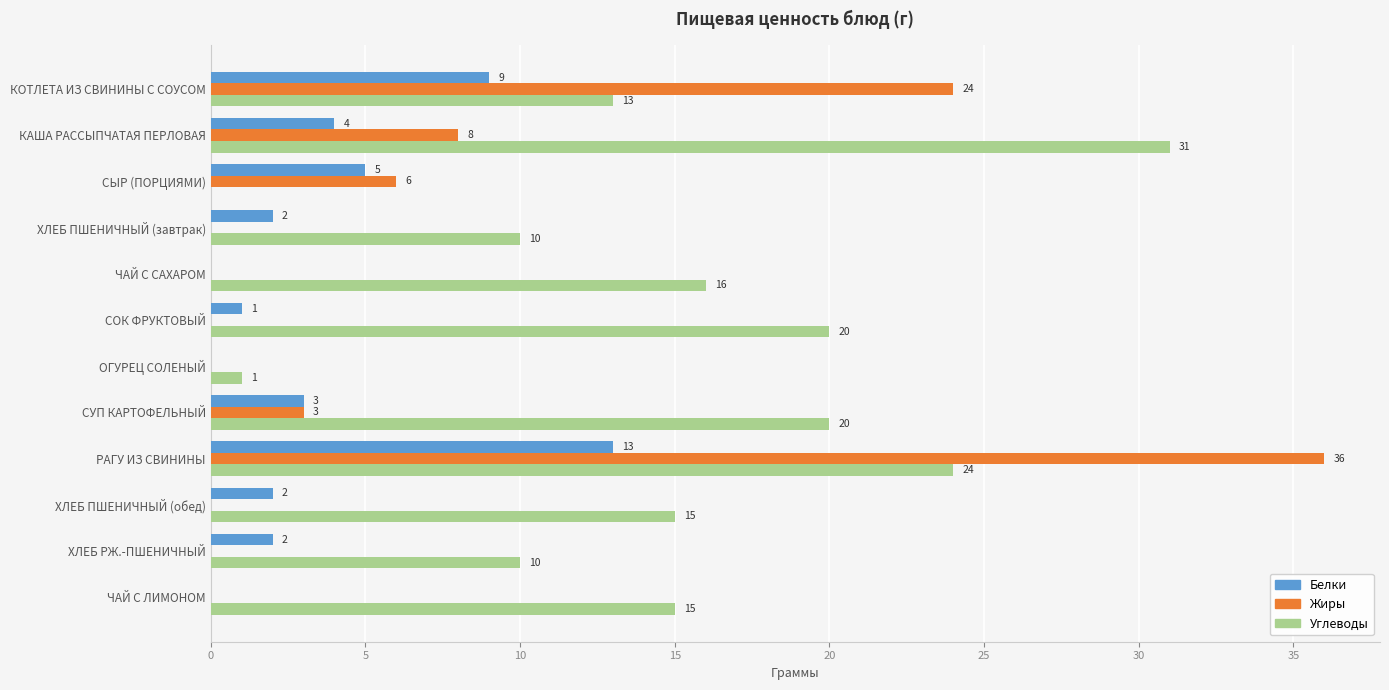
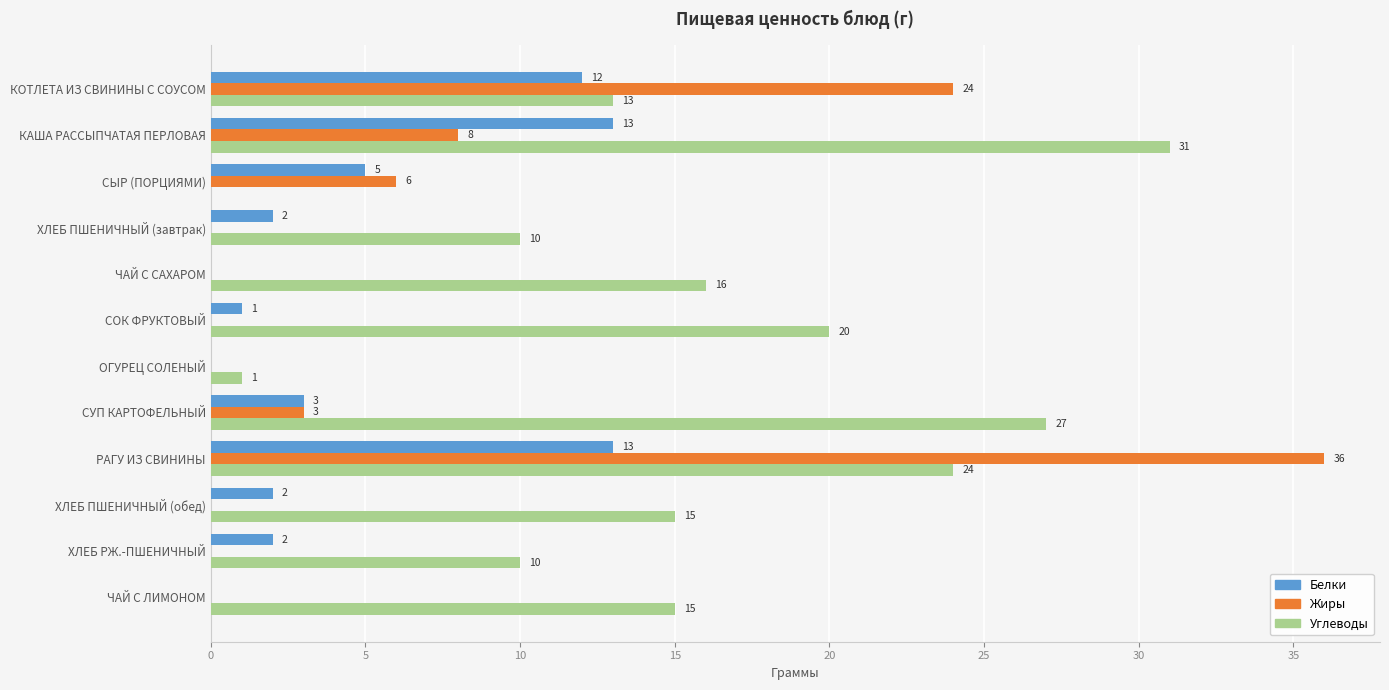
  {
    "Белки": {
-     "КОТЛЕТА ИЗ СВИНИНЫ С СОУСОМ": 9,
-     "КАША РАССЫПЧАТАЯ ПЕРЛОВАЯ": 4,
+     "КОТЛЕТА ИЗ СВИНИНЫ С СОУСОМ": 12,
+     "КАША РАССЫПЧАТАЯ ПЕРЛОВАЯ": 13,
      "СЫР (ПОРЦИЯМИ)": 5,
      "ХЛЕБ ПШЕНИЧНЫЙ (завтрак)": 2,
      "СОК ФРУКТОВЫЙ": 1,
      "СУП КАРТОФЕЛЬНЫЙ": 3,
      "РАГУ ИЗ СВИНИНЫ": 13,
      "ХЛЕБ ПШЕНИЧНЫЙ (обед)": 2,
      "ХЛЕБ РЖ.-ПШЕНИЧНЫЙ": 2
    },
    "Жиры": {
      "КОТЛЕТА ИЗ СВИНИНЫ С СОУСОМ": 24,
      "КАША РАССЫПЧАТАЯ ПЕРЛОВАЯ": 8,
      "СЫР (ПОРЦИЯМИ)": 6,
      "СУП КАРТОФЕЛЬНЫЙ": 3,
      "РАГУ ИЗ СВИНИНЫ": 36
    },
    "Углеводы": {
      "КОТЛЕТА ИЗ СВИНИНЫ С СОУСОМ": 13,
      "КАША РАССЫПЧАТАЯ ПЕРЛОВАЯ": 31,
      "ХЛЕБ ПШЕНИЧНЫЙ (завтрак)": 10,
      "ЧАЙ С САХАРОМ": 16,
      "СОК ФРУКТОВЫЙ": 20,
      "ОГУРЕЦ СОЛЕНЫЙ": 1,
-     "СУП КАРТОФЕЛЬНЫЙ": 20,
+     "СУП КАРТОФЕЛЬНЫЙ": 27,
      "РАГУ ИЗ СВИНИНЫ": 24,
      "ХЛЕБ ПШЕНИЧНЫЙ (обед)": 15,
      "ХЛЕБ РЖ.-ПШЕНИЧНЫЙ": 10,
      "ЧАЙ С ЛИМОНОМ": 15
    }
  }
